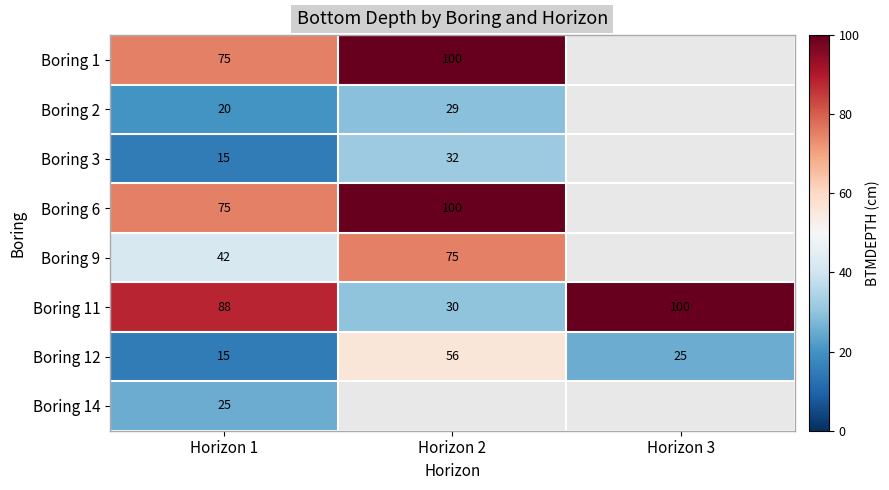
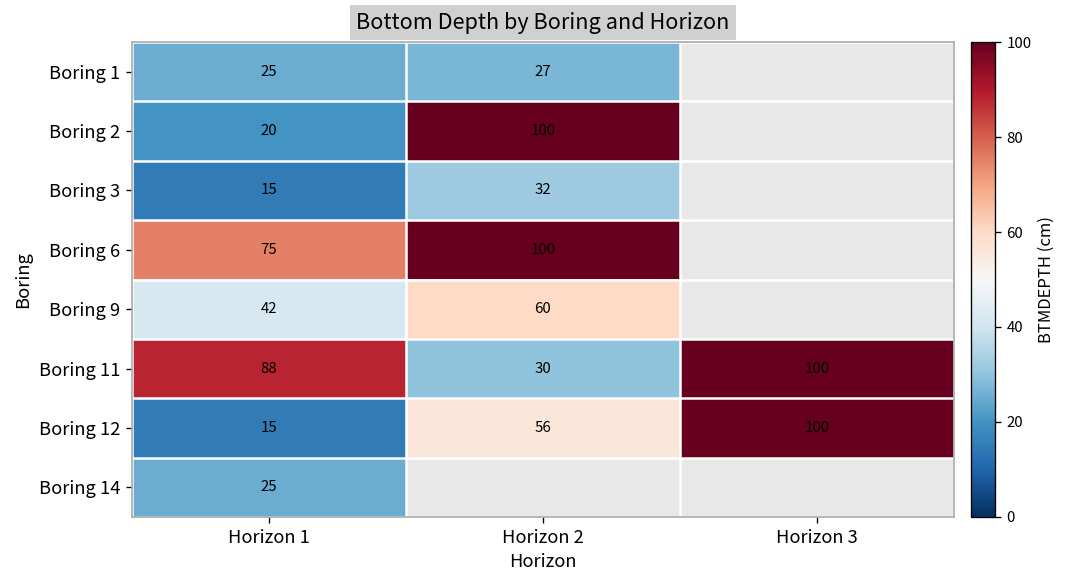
  {
    "Boring 1": {
-     "Horizon 1": 75,
-     "Horizon 2": 100
+     "Horizon 1": 25,
+     "Horizon 2": 27
    },
    "Boring 2": {
      "Horizon 1": 20,
-     "Horizon 2": 29
+     "Horizon 2": 100
    },
    "Boring 3": {
      "Horizon 1": 15,
      "Horizon 2": 32
    },
    "Boring 6": {
      "Horizon 1": 75,
      "Horizon 2": 100
    },
    "Boring 9": {
      "Horizon 1": 42,
-     "Horizon 2": 75
+     "Horizon 2": 60
    },
    "Boring 11": {
      "Horizon 1": 88,
      "Horizon 2": 30,
      "Horizon 3": 100
    },
    "Boring 12": {
      "Horizon 1": 15,
      "Horizon 2": 56,
-     "Horizon 3": 25
+     "Horizon 3": 100
    },
    "Boring 14": {
      "Horizon 1": 25
    }
  }
